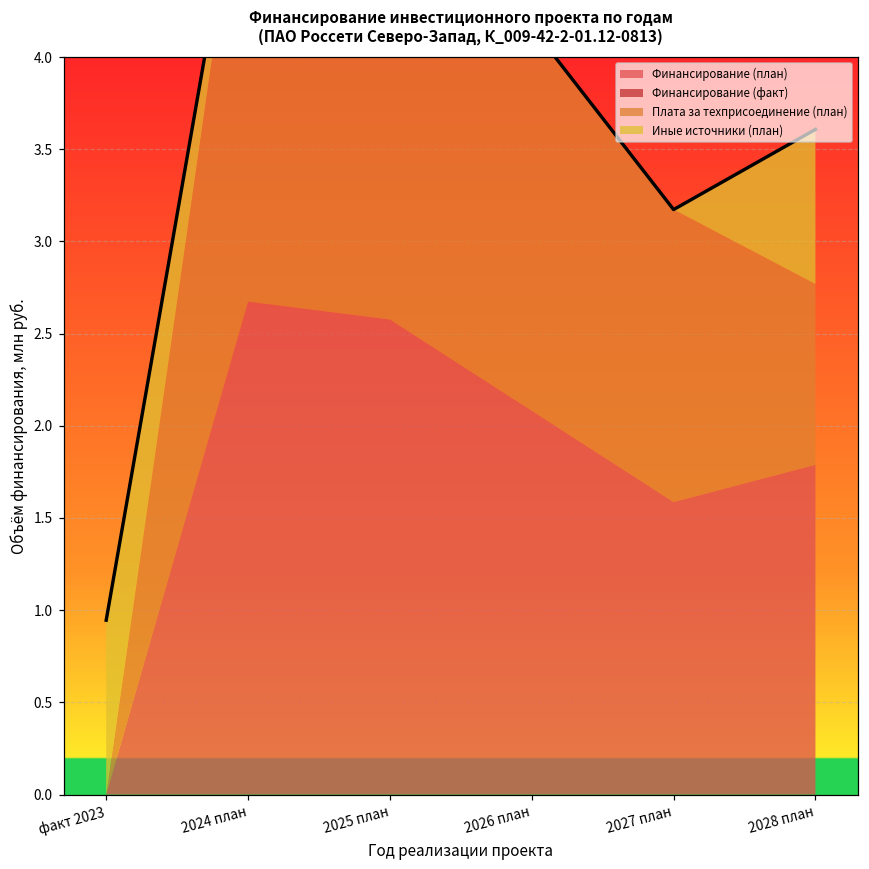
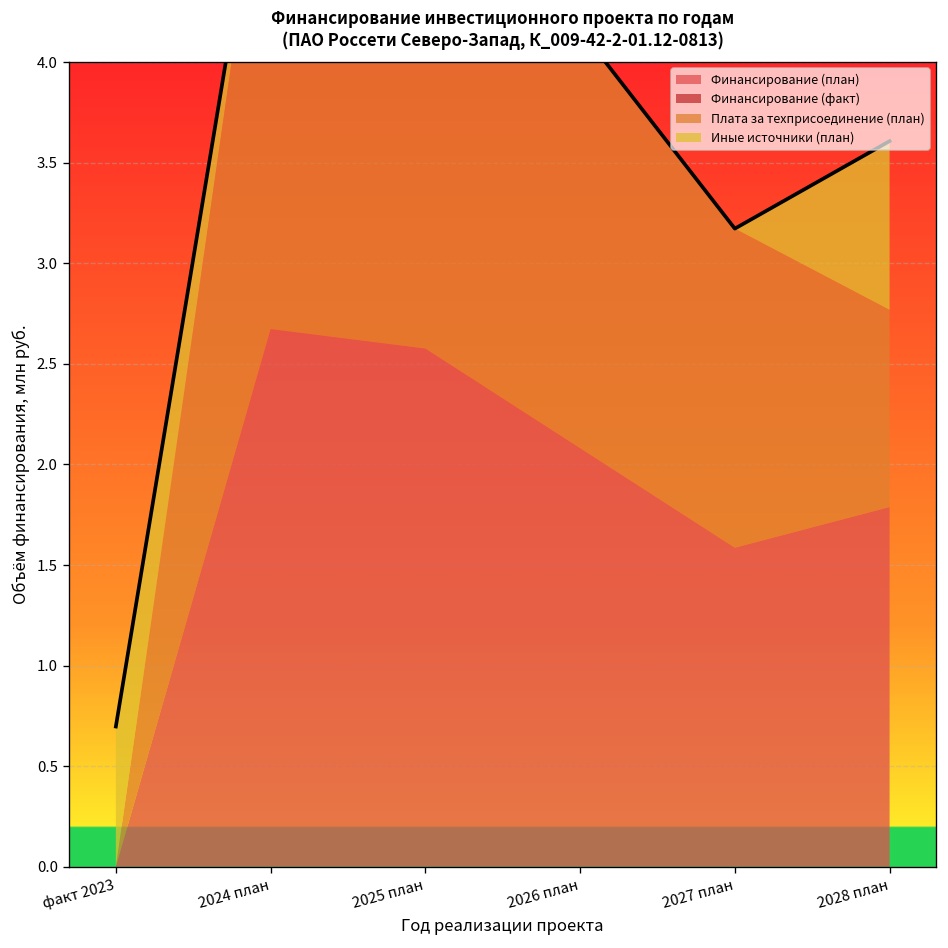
  {
    "Финансирование (факт)": {
      "2024 план": 2.67,
      "2025 план": 2.58,
      "2026 план": 2.08,
      "2027 план": 1.59,
      "2028 план": 1.79
    },
    "Плата за техприсоединение (план)": {
      "2028 план": 0.98
    },
    "Иные источники (план)": {
-     "факт 2023": 0.95
+     "факт 2023": 0.70
    }
  }
